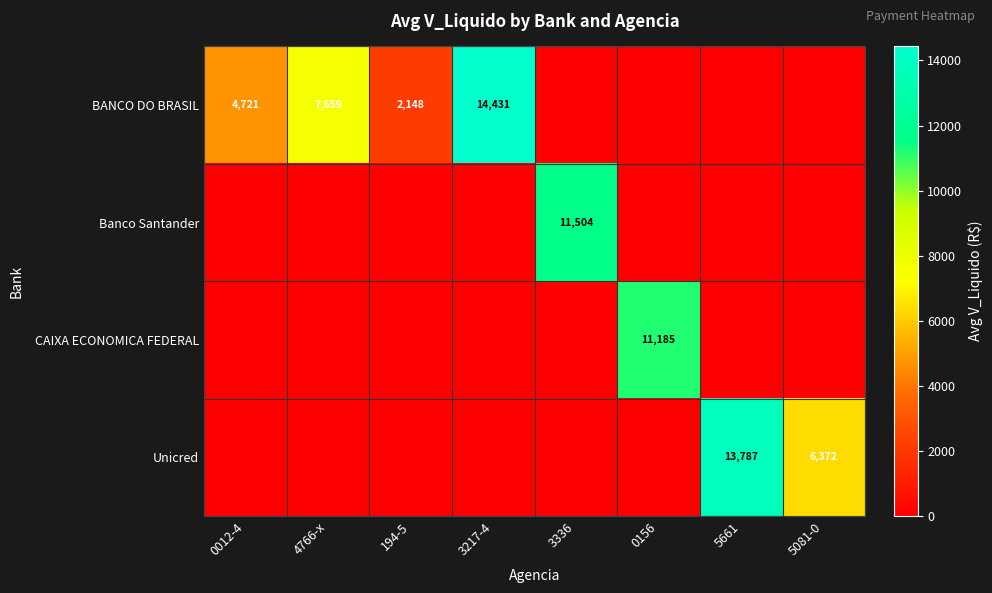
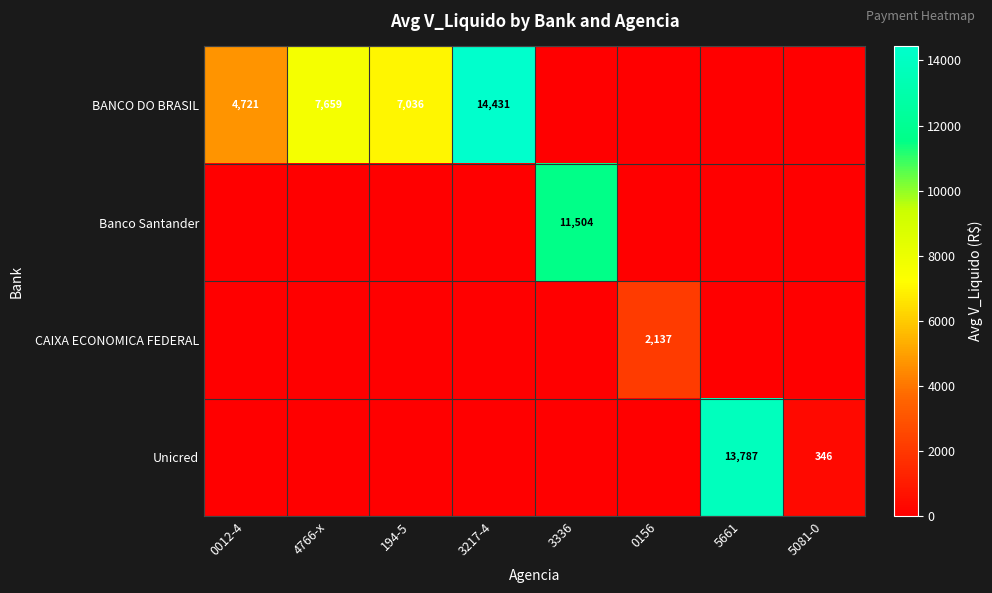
  {
    "BANCO DO BRASIL": {
      "0012-4": "4,721",
      "4766-x": "7,659",
-     "194-5": "2,148",
+     "194-5": "7,036",
      "3217-4": "14,431"
    },
    "Banco Santander": {
      "3336": "11,504"
    },
    "CAIXA ECONOMICA FEDERAL": {
-     "0156": "11,185"
+     "0156": "2,137"
    },
    "Unicred": {
      "5661": "13,787",
-     "5081-0": "6,372"
+     "5081-0": "346"
    }
  }
